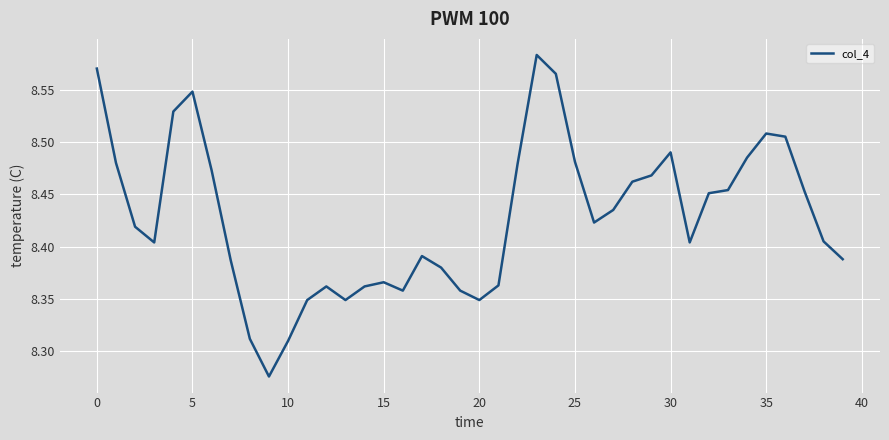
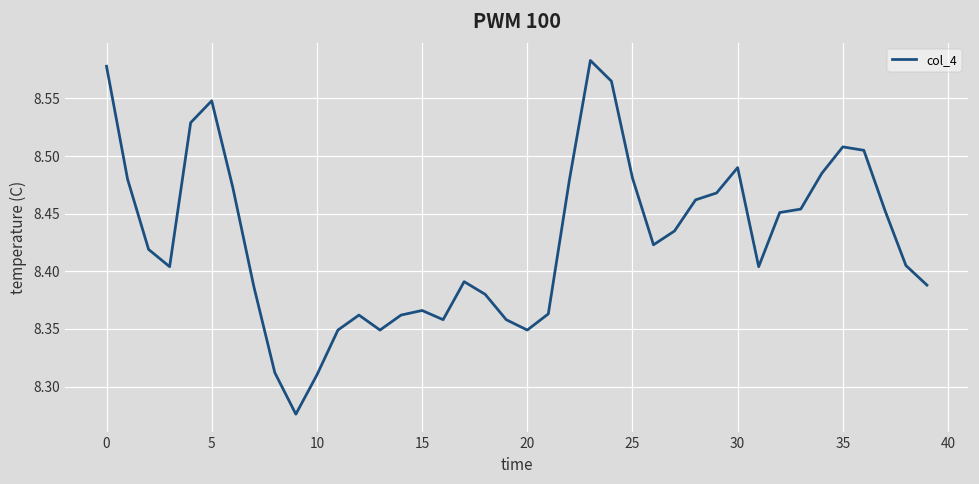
  {
-   "0": 8.570,
+   "0": 8.578,
    "5": 8.548,
    "10": 8.310,
    "15": 8.366,
    "20": 8.349,
    "25": 8.481,
    "30": 8.490,
    "35": 8.508
  }
